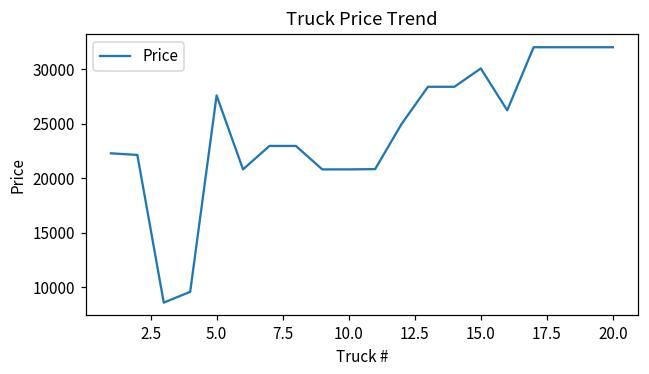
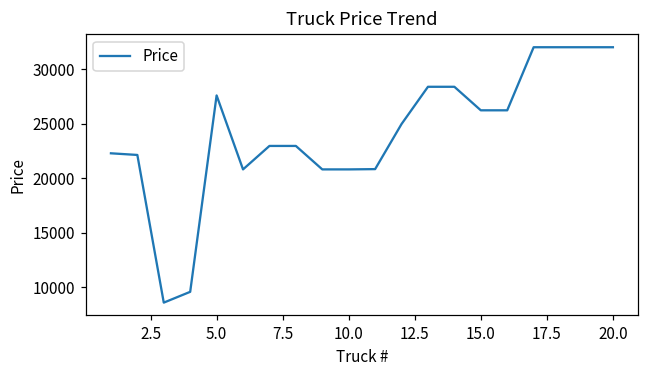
  {
    "5.0": 28000,
    "10.0": 21000,
-   "15.0": 30000,
+   "15.0": 26000,
    "20.0": 32000
  }
